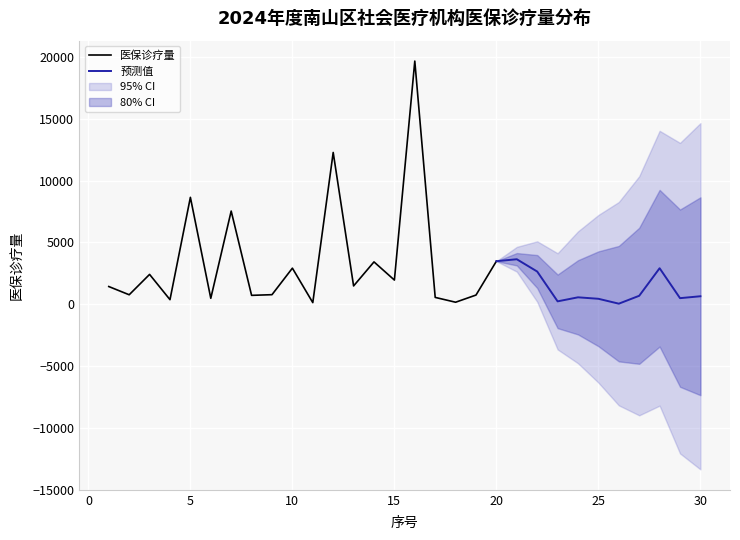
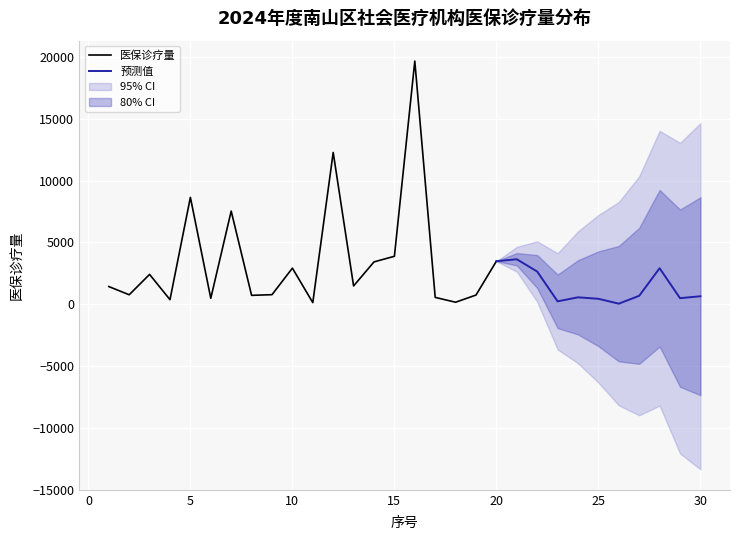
  {
    "医保诊疗量": {
      "5": 8600,
      "10": 2900,
-     "15": 2000
+     "15": 3900
    }
  }
